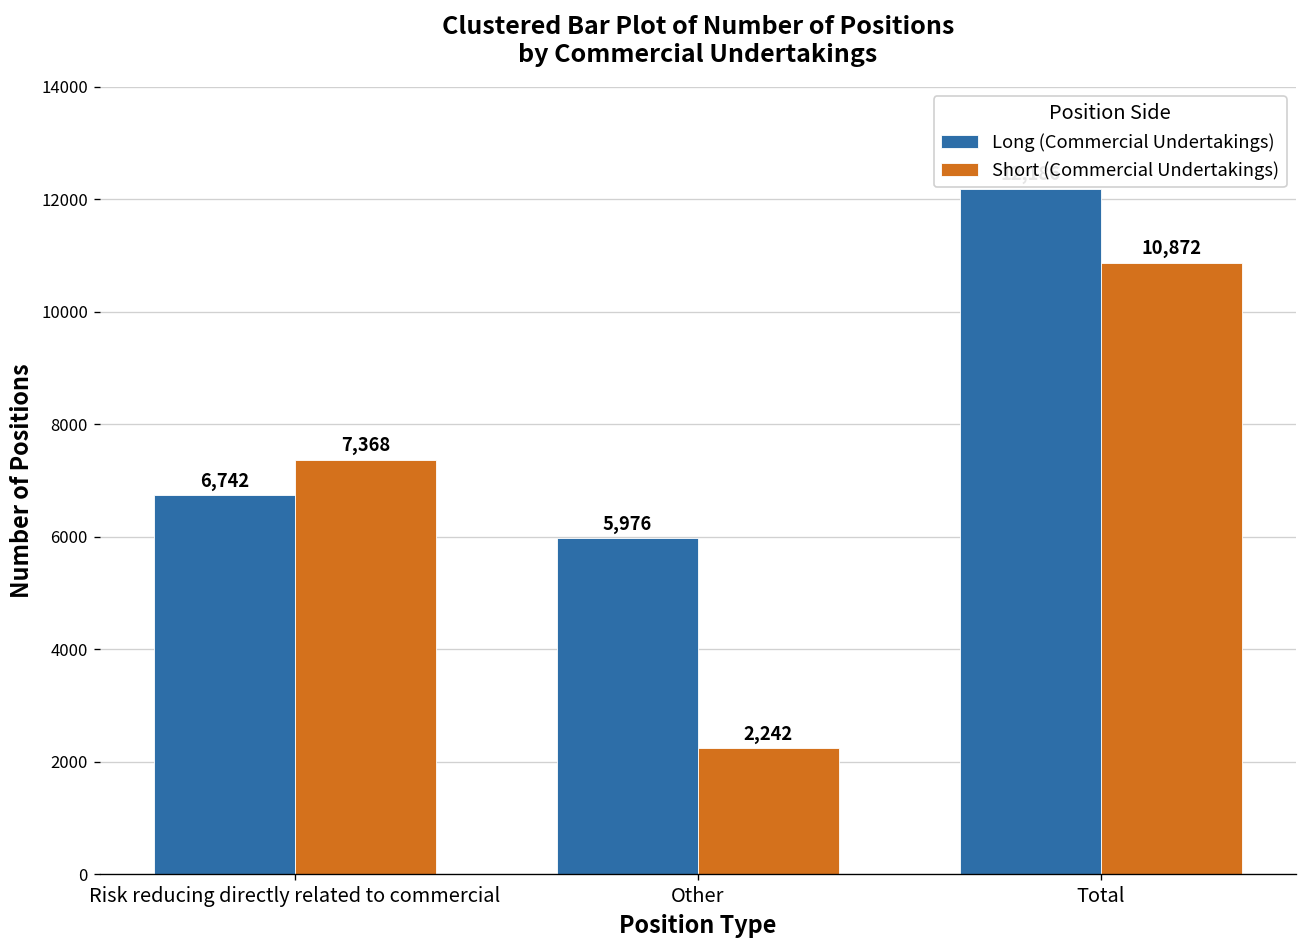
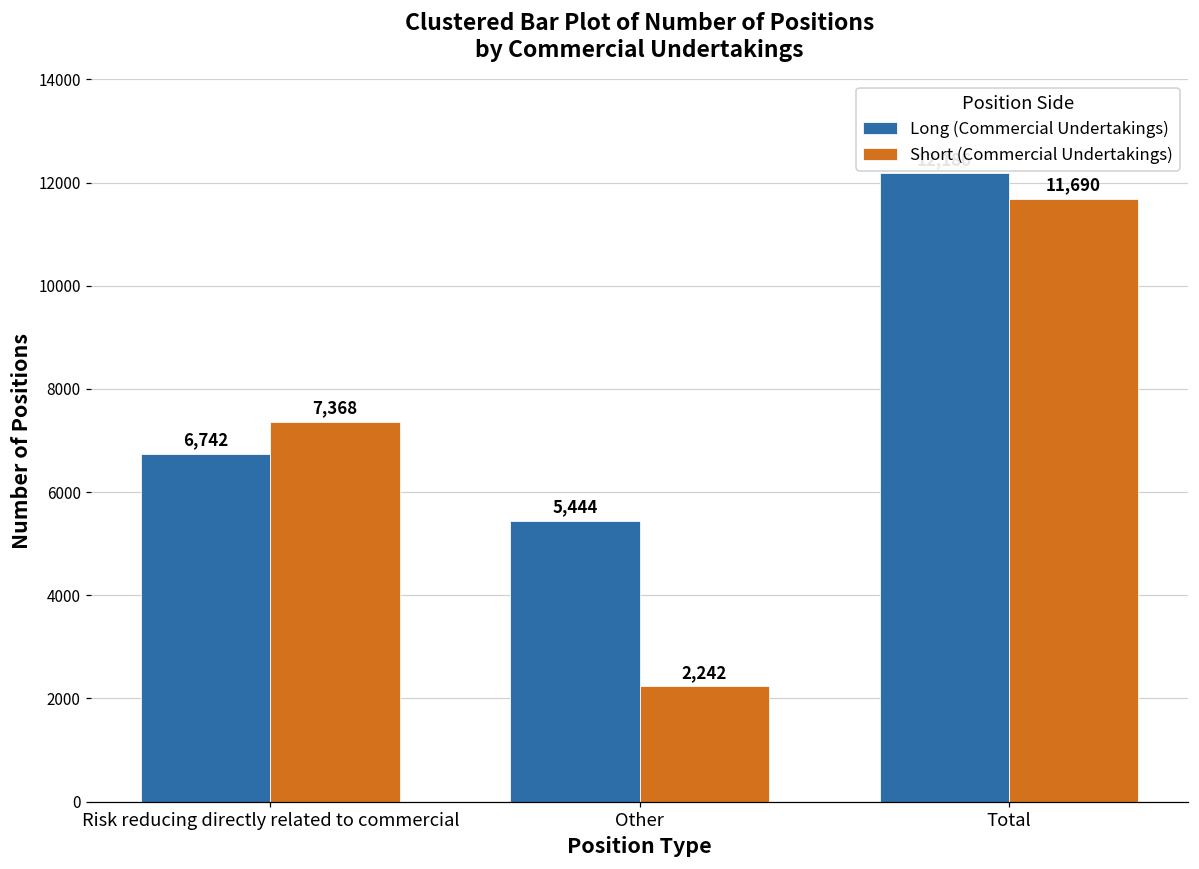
  {
    "Long (Commercial Undertakings)": {
      "Risk reducing directly related to commercial": "6,742",
-     "Other": "5,976"
+     "Other": "5,444"
    },
    "Short (Commercial Undertakings)": {
      "Risk reducing directly related to commercial": "7,368",
      "Other": "2,242",
-     "Total": "10,872"
+     "Total": "11,690"
    }
  }
